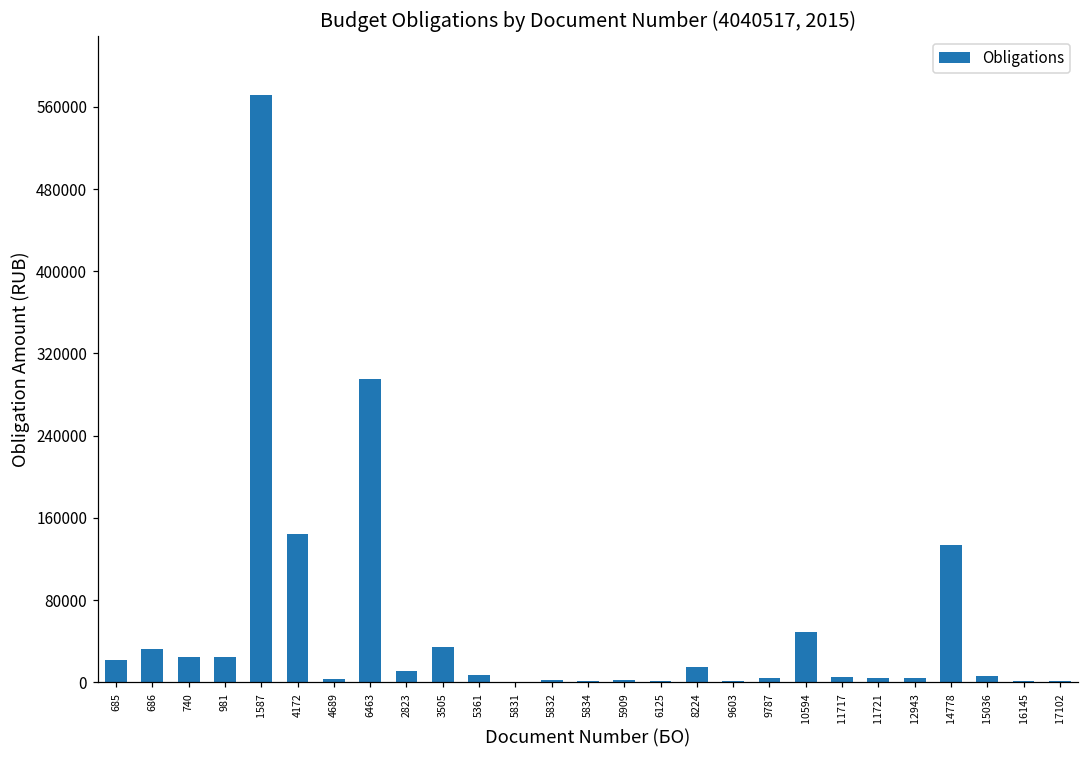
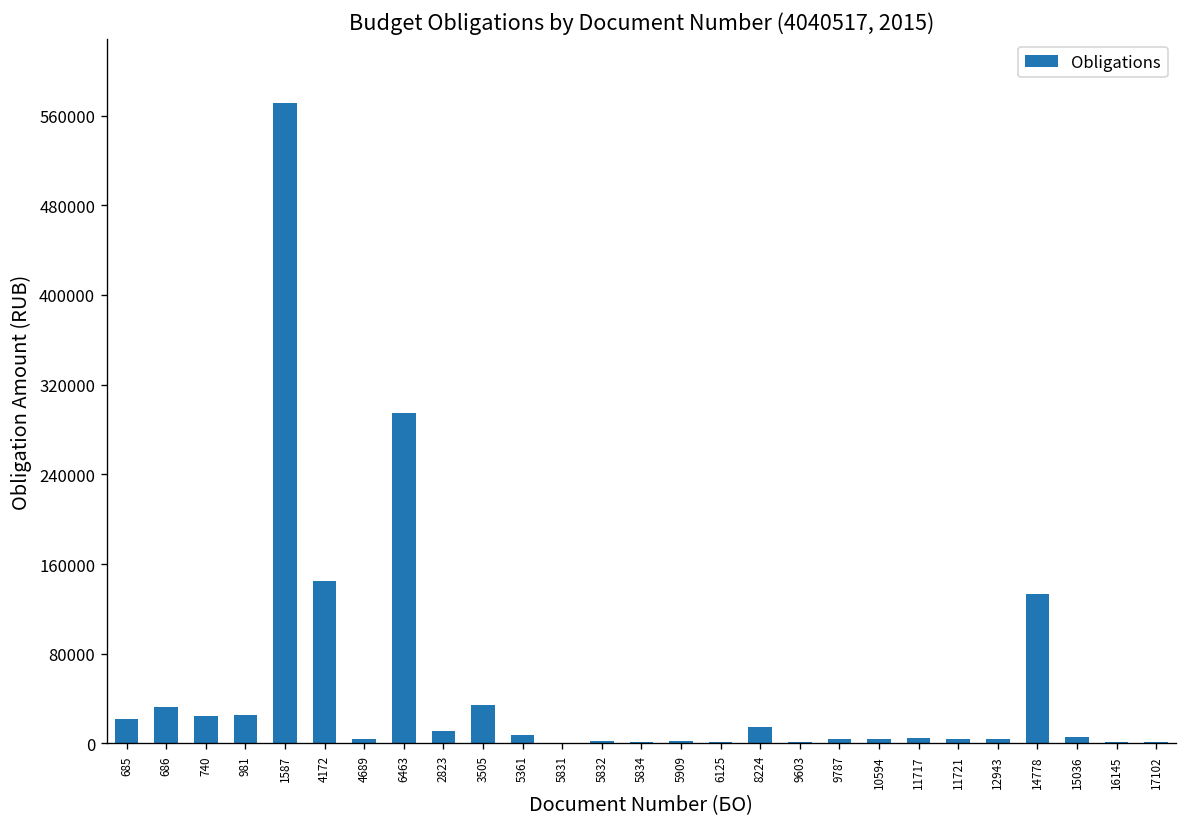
  {
    "685": 20000,
    "686": 30000,
    "740": 20000,
    "981": 30000,
    "1587": 570000,
    "4172": 140000,
    "4689": 0,
    "6463": 290000,
    "2823": 10000,
    "3505": 30000,
    "5361": 10000,
    "8224": 10000,
    "9787": 0,
-   "10594": 50000,
+   "10594": 0,
    "11717": 10000,
    "11721": 0,
    "12943": 0,
    "14778": 130000,
    "15036": 10000
  }
